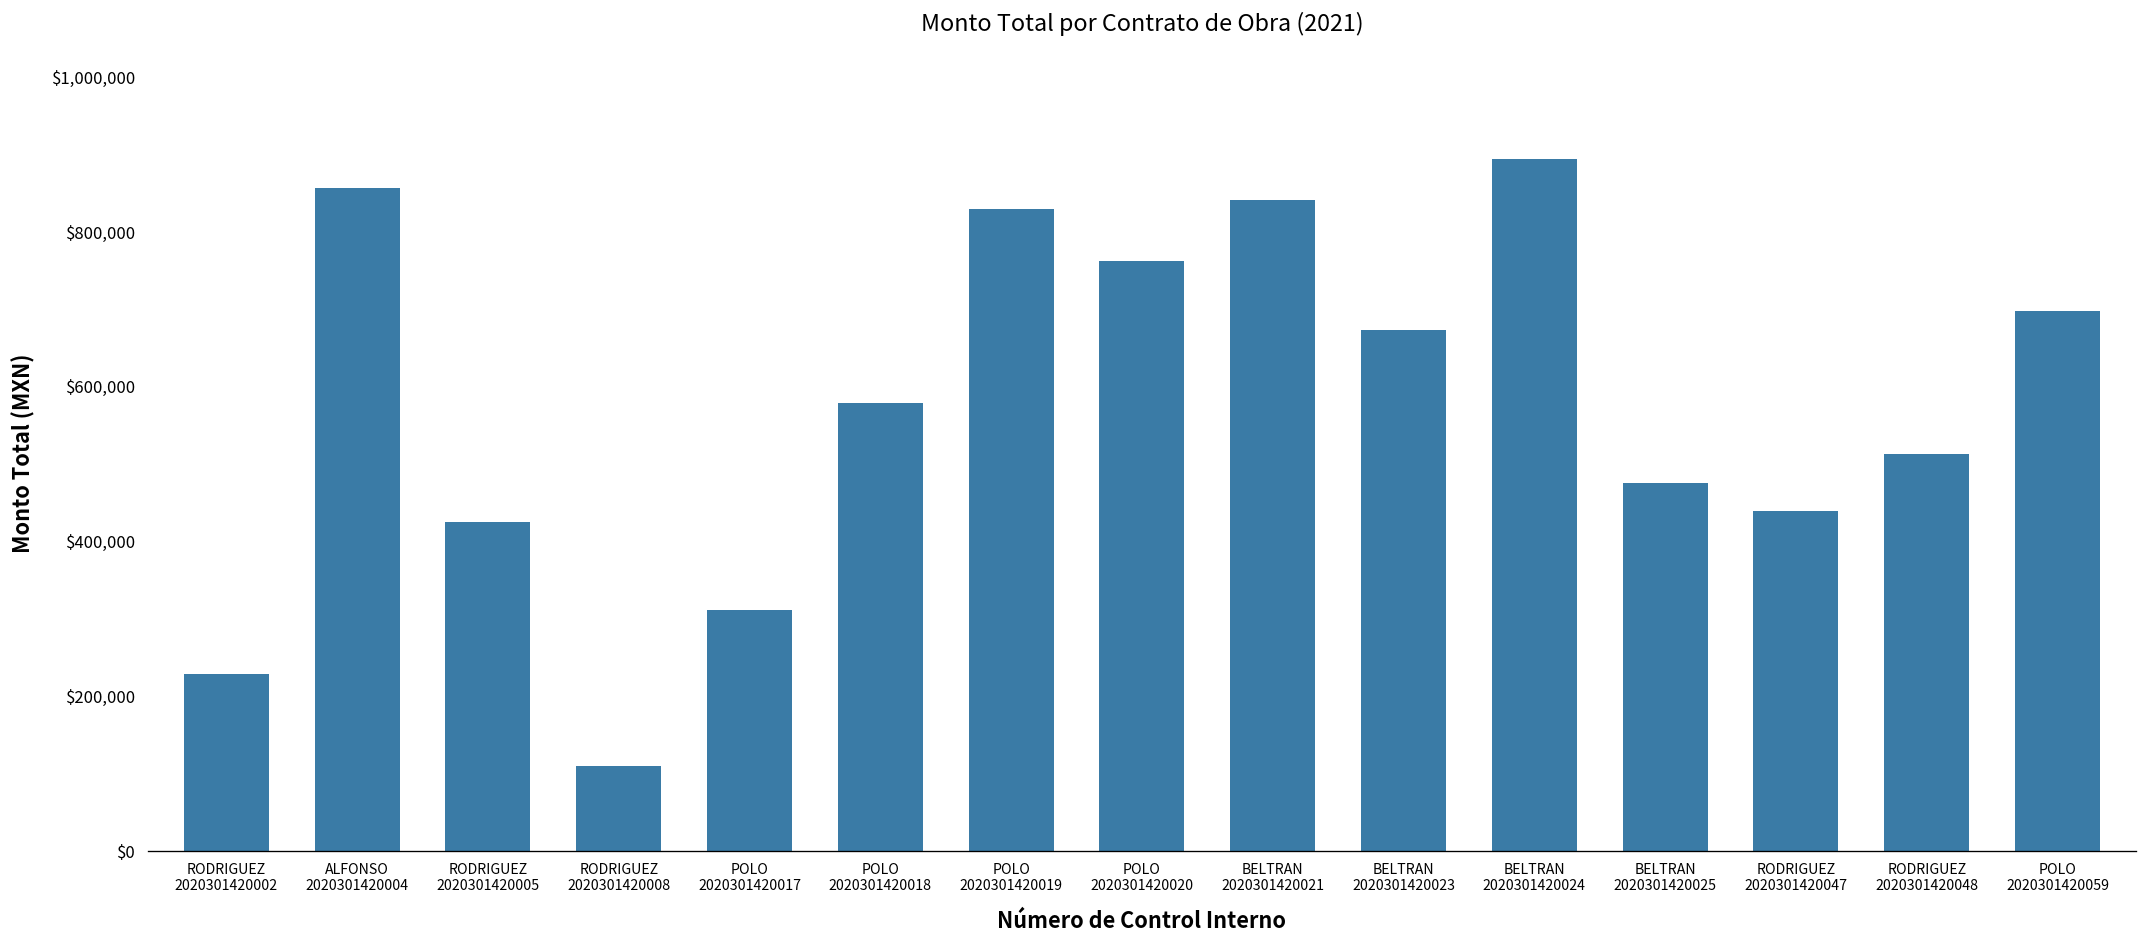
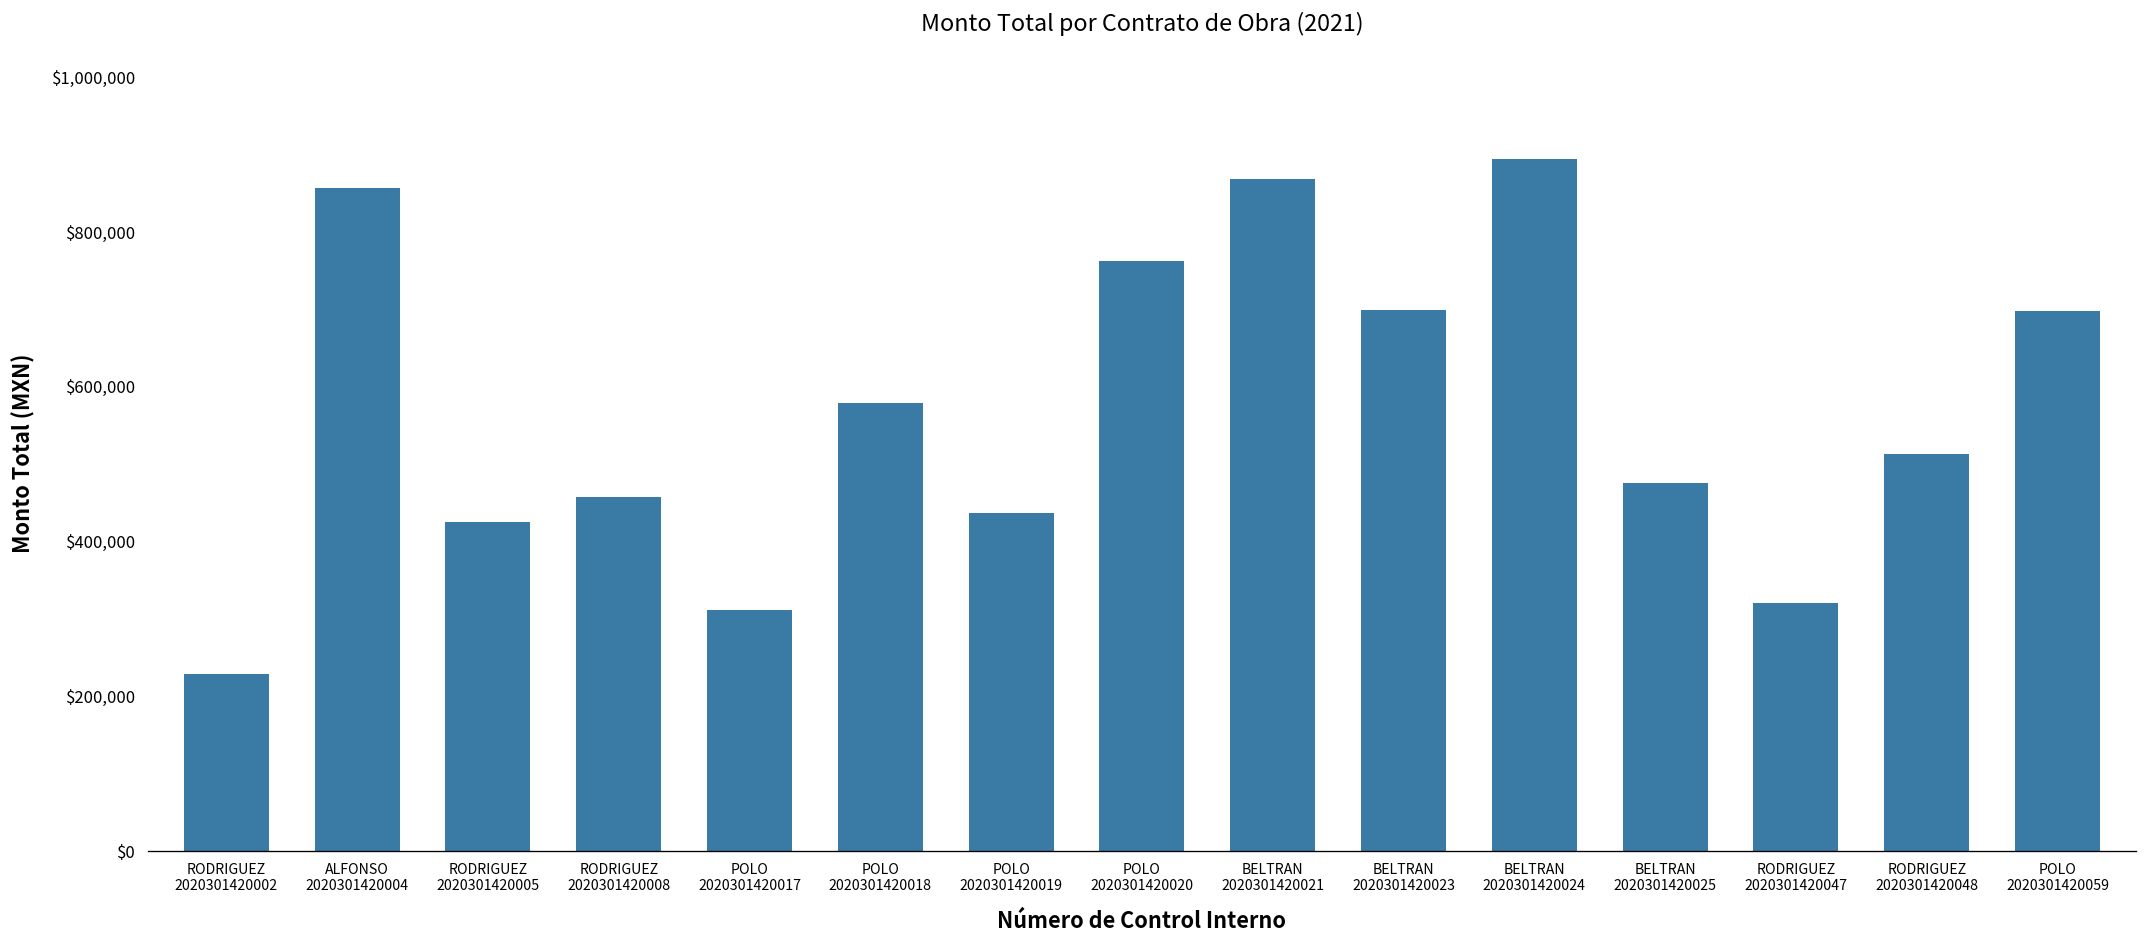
  {
    "RODRIGUEZ 2020301420002": "$230,000",
    "ALFONSO 2020301420004": "$860,000",
    "RODRIGUEZ 2020301420005": "$430,000",
-   "RODRIGUEZ 2020301420008": "$110,000",
+   "RODRIGUEZ 2020301420008": "$460,000",
    "POLO 2020301420017": "$310,000",
    "POLO 2020301420018": "$580,000",
-   "POLO 2020301420019": "$830,000",
+   "POLO 2020301420019": "$440,000",
    "POLO 2020301420020": "$760,000",
-   "BELTRAN 2020301420021": "$840,000",
-   "BELTRAN 2020301420023": "$670,000",
+   "BELTRAN 2020301420021": "$870,000",
+   "BELTRAN 2020301420023": "$700,000",
    "BELTRAN 2020301420024": "$890,000",
    "BELTRAN 2020301420025": "$480,000",
-   "RODRIGUEZ 2020301420047": "$440,000",
+   "RODRIGUEZ 2020301420047": "$320,000",
    "RODRIGUEZ 2020301420048": "$510,000",
    "POLO 2020301420059": "$700,000"
  }
